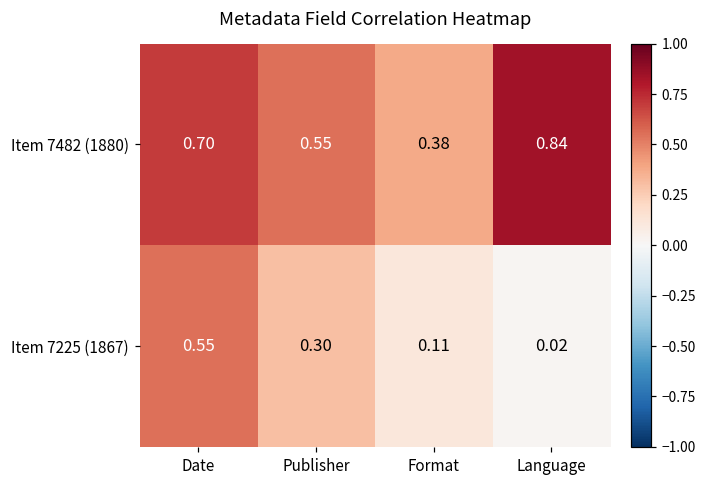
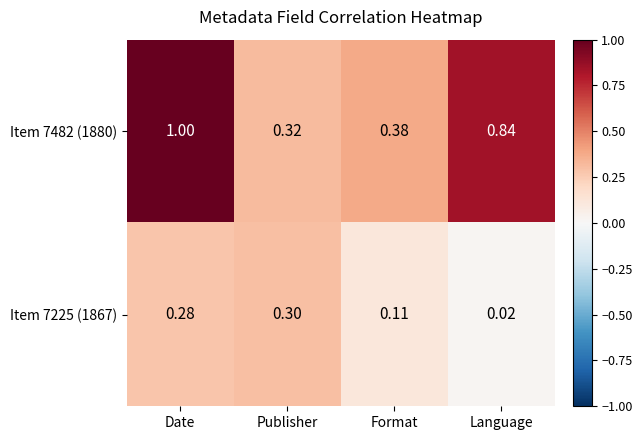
  {
    "Item 7482 (1880)": {
-     "Date": 0.70,
-     "Publisher": 0.55,
+     "Date": 1.00,
+     "Publisher": 0.32,
      "Format": 0.38,
      "Language": 0.84
    },
    "Item 7225 (1867)": {
-     "Date": 0.55,
+     "Date": 0.28,
      "Publisher": 0.30,
      "Format": 0.11,
      "Language": 0.02
    }
  }
